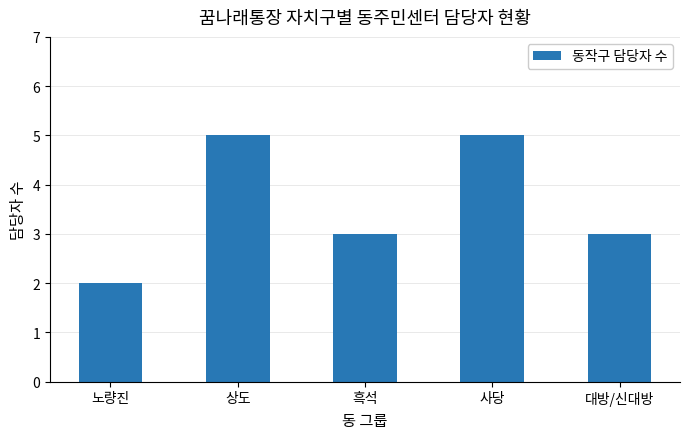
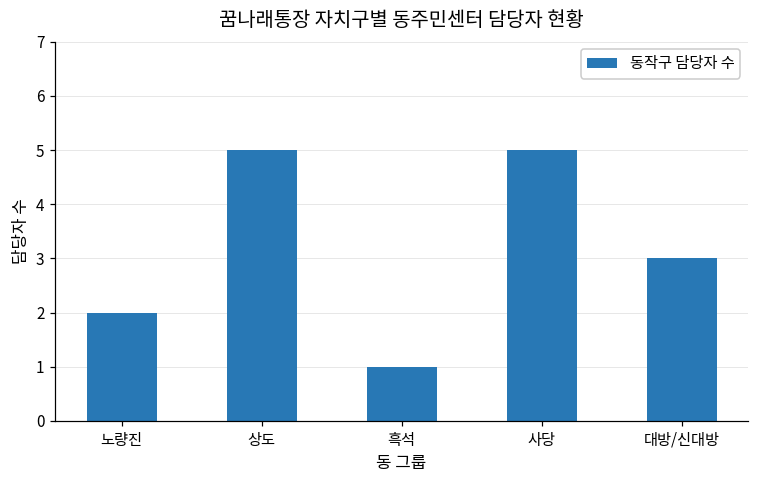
  {
    "노량진": 2,
    "상도": 5,
-   "흑석": 3,
+   "흑석": 1,
    "사당": 5,
    "대방/신대방": 3
  }
